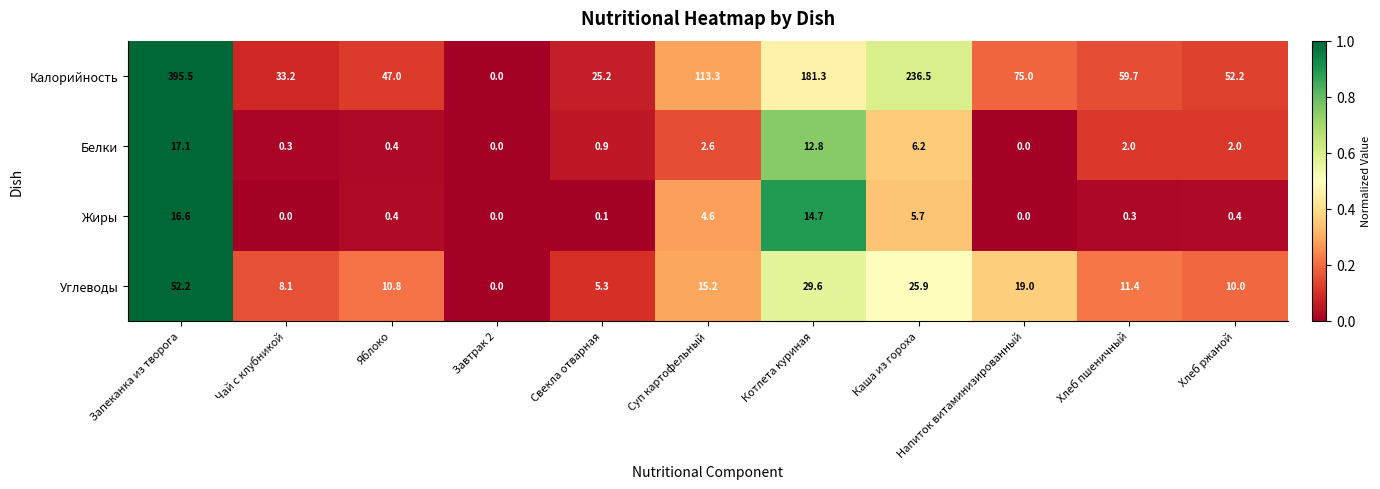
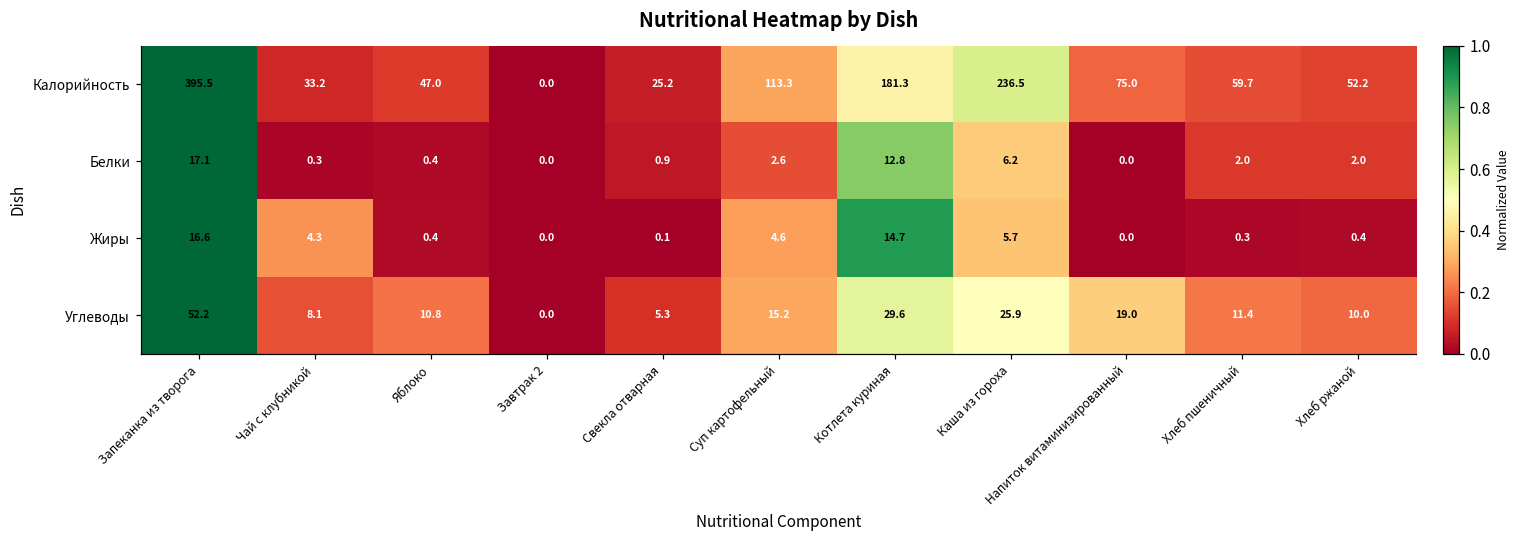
  {
    "Калорийность": {
      "Запеканка из творога": 395.5,
      "Чай с клубникой": 33.2,
      "Яблоко": 47.0,
      "Завтрак 2": 0.0,
      "Свекла отварная": 25.2,
      "Суп картофельный": 113.3,
      "Котлета куриная": 181.3,
      "Каша из гороха": 236.5,
      "Напиток витаминизированный": 75.0,
      "Хлеб пшеничный": 59.7,
      "Хлеб ржаной": 52.2
    },
    "Белки": {
      "Запеканка из творога": 17.1,
      "Чай с клубникой": 0.3,
      "Яблоко": 0.4,
      "Завтрак 2": 0.0,
      "Свекла отварная": 0.9,
      "Суп картофельный": 2.6,
      "Котлета куриная": 12.8,
      "Каша из гороха": 6.2,
      "Напиток витаминизированный": 0.0,
      "Хлеб пшеничный": 2.0,
      "Хлеб ржаной": 2.0
    },
    "Жиры": {
      "Запеканка из творога": 16.6,
-     "Чай с клубникой": 0.0,
+     "Чай с клубникой": 4.3,
      "Яблоко": 0.4,
      "Завтрак 2": 0.0,
      "Свекла отварная": 0.1,
      "Суп картофельный": 4.6,
      "Котлета куриная": 14.7,
      "Каша из гороха": 5.7,
      "Напиток витаминизированный": 0.0,
      "Хлеб пшеничный": 0.3,
      "Хлеб ржаной": 0.4
    },
    "Углеводы": {
      "Запеканка из творога": 52.2,
      "Чай с клубникой": 8.1,
      "Яблоко": 10.8,
      "Завтрак 2": 0.0,
      "Свекла отварная": 5.3,
      "Суп картофельный": 15.2,
      "Котлета куриная": 29.6,
      "Каша из гороха": 25.9,
      "Напиток витаминизированный": 19.0,
      "Хлеб пшеничный": 11.4,
      "Хлеб ржаной": 10.0
    }
  }
